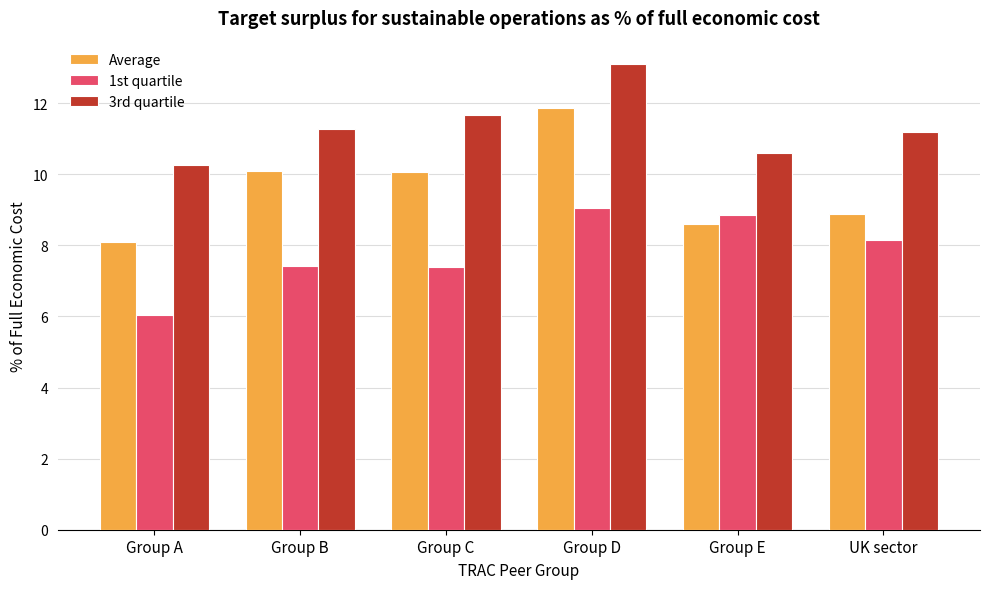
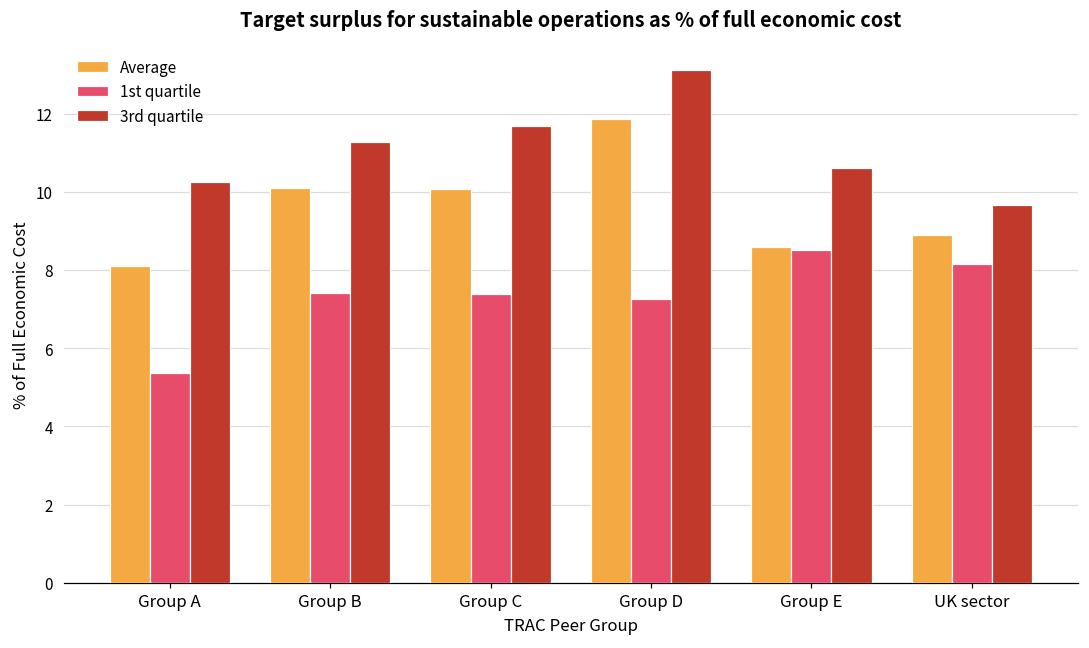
  {
    "Average": {
      "Group A": 8.1,
      "Group B": 10.1,
      "Group C": 10.1,
      "Group D": 11.9,
      "Group E": 8.6,
      "UK sector": 8.9
    },
    "1st quartile": {
-     "Group A": 6.0,
+     "Group A": 5.4,
      "Group B": 7.4,
      "Group C": 7.4,
-     "Group D": 9.0,
-     "Group E": 8.8,
+     "Group D": 7.3,
+     "Group E": 8.5,
      "UK sector": 8.2
    },
    "3rd quartile": {
      "Group A": 10.2,
      "Group B": 11.3,
      "Group C": 11.7,
      "Group D": 13.1,
      "Group E": 10.6,
-     "UK sector": 11.2
+     "UK sector": 9.7
    }
  }
